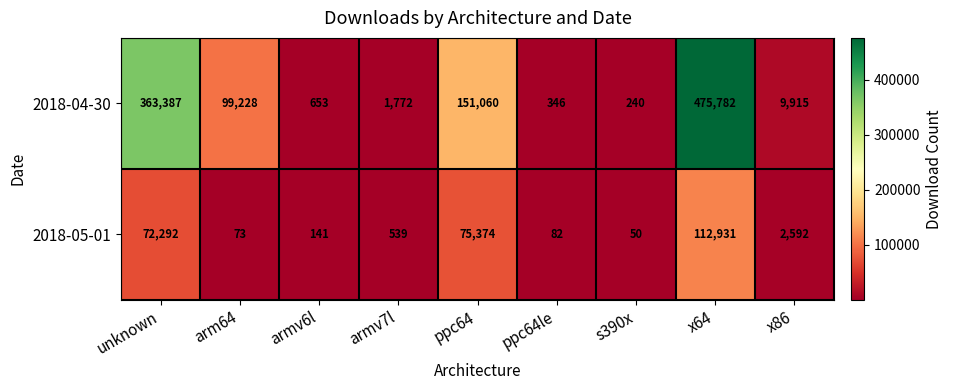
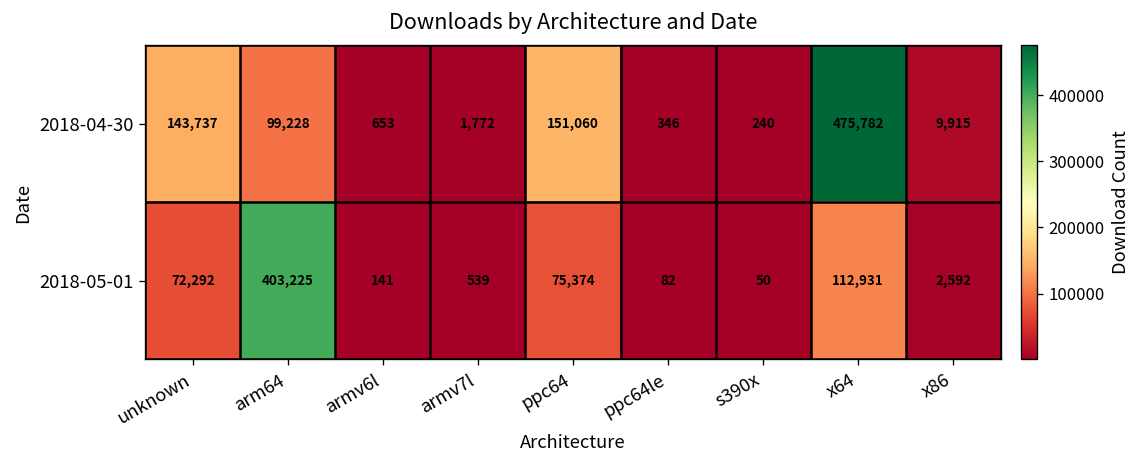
  {
    "2018-04-30": {
-     "unknown": "363,387",
+     "unknown": "143,737",
      "arm64": "99,228",
      "armv6l": "653",
      "armv7l": "1,772",
      "ppc64": "151,060",
      "ppc64le": "346",
      "s390x": "240",
      "x64": "475,782",
      "x86": "9,915"
    },
    "2018-05-01": {
      "unknown": "72,292",
-     "arm64": "73",
+     "arm64": "403,225",
      "armv6l": "141",
      "armv7l": "539",
      "ppc64": "75,374",
      "ppc64le": "82",
      "s390x": "50",
      "x64": "112,931",
      "x86": "2,592"
    }
  }
